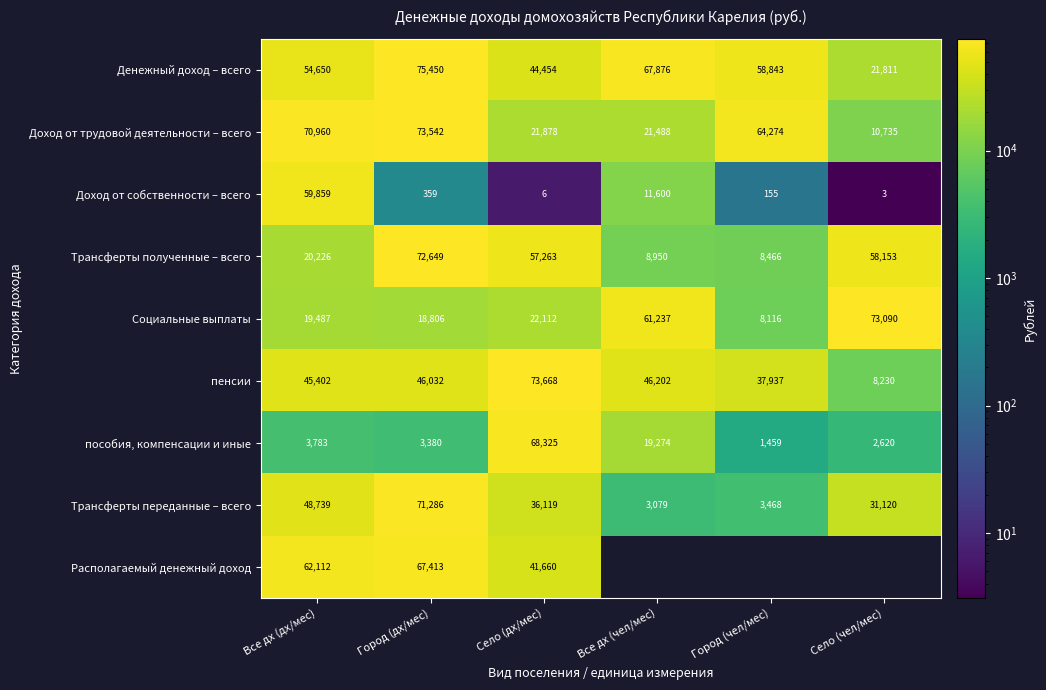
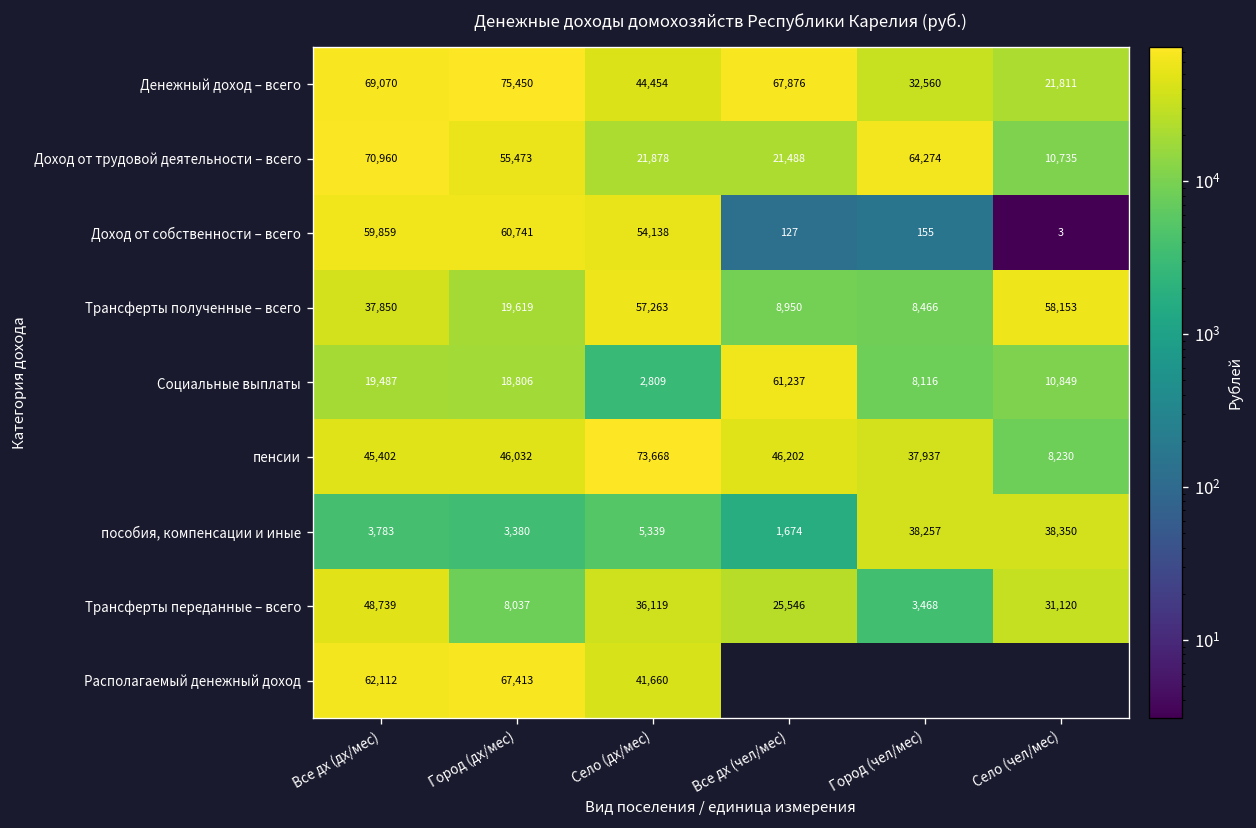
  {
    "Денежный доход – всего": {
-     "Все дх (дх/мес)": "54,650",
+     "Все дх (дх/мес)": "69,070",
      "Город (дх/мес)": "75,450",
      "Село (дх/мес)": "44,454",
      "Все дх (чел/мес)": "67,876",
-     "Город (чел/мес)": "58,843",
+     "Город (чел/мес)": "32,560",
      "Село (чел/мес)": "21,811"
    },
    "Доход от трудовой деятельности – всего": {
      "Все дх (дх/мес)": "70,960",
-     "Город (дх/мес)": "73,542",
+     "Город (дх/мес)": "55,473",
      "Село (дх/мес)": "21,878",
      "Все дх (чел/мес)": "21,488",
      "Город (чел/мес)": "64,274",
      "Село (чел/мес)": "10,735"
    },
    "Доход от собственности – всего": {
      "Все дх (дх/мес)": "59,859",
-     "Город (дх/мес)": "359",
-     "Село (дх/мес)": "6",
-     "Все дх (чел/мес)": "11,600",
+     "Город (дх/мес)": "60,741",
+     "Село (дх/мес)": "54,138",
+     "Все дх (чел/мес)": "127",
      "Город (чел/мес)": "155",
      "Село (чел/мес)": "3"
    },
    "Трансферты полученные – всего": {
-     "Все дх (дх/мес)": "20,226",
-     "Город (дх/мес)": "72,649",
+     "Все дх (дх/мес)": "37,850",
+     "Город (дх/мес)": "19,619",
      "Село (дх/мес)": "57,263",
      "Все дх (чел/мес)": "8,950",
      "Город (чел/мес)": "8,466",
      "Село (чел/мес)": "58,153"
    },
    "Социальные выплаты": {
      "Все дх (дх/мес)": "19,487",
      "Город (дх/мес)": "18,806",
-     "Село (дх/мес)": "22,112",
+     "Село (дх/мес)": "2,809",
      "Все дх (чел/мес)": "61,237",
      "Город (чел/мес)": "8,116",
-     "Село (чел/мес)": "73,090"
+     "Село (чел/мес)": "10,849"
    },
    "пенсии": {
      "Все дх (дх/мес)": "45,402",
      "Город (дх/мес)": "46,032",
      "Село (дх/мес)": "73,668",
      "Все дх (чел/мес)": "46,202",
      "Город (чел/мес)": "37,937",
      "Село (чел/мес)": "8,230"
    },
    "пособия, компенсации и иные": {
      "Все дх (дх/мес)": "3,783",
      "Город (дх/мес)": "3,380",
-     "Село (дх/мес)": "68,325",
-     "Все дх (чел/мес)": "19,274",
-     "Город (чел/мес)": "1,459",
-     "Село (чел/мес)": "2,620"
+     "Село (дх/мес)": "5,339",
+     "Все дх (чел/мес)": "1,674",
+     "Город (чел/мес)": "38,257",
+     "Село (чел/мес)": "38,350"
    },
    "Трансферты переданные – всего": {
      "Все дх (дх/мес)": "48,739",
-     "Город (дх/мес)": "71,286",
+     "Город (дх/мес)": "8,037",
      "Село (дх/мес)": "36,119",
-     "Все дх (чел/мес)": "3,079",
+     "Все дх (чел/мес)": "25,546",
      "Город (чел/мес)": "3,468",
      "Село (чел/мес)": "31,120"
    },
    "Располагаемый денежный доход": {
      "Все дх (дх/мес)": "62,112",
      "Город (дх/мес)": "67,413",
      "Село (дх/мес)": "41,660"
    }
  }
